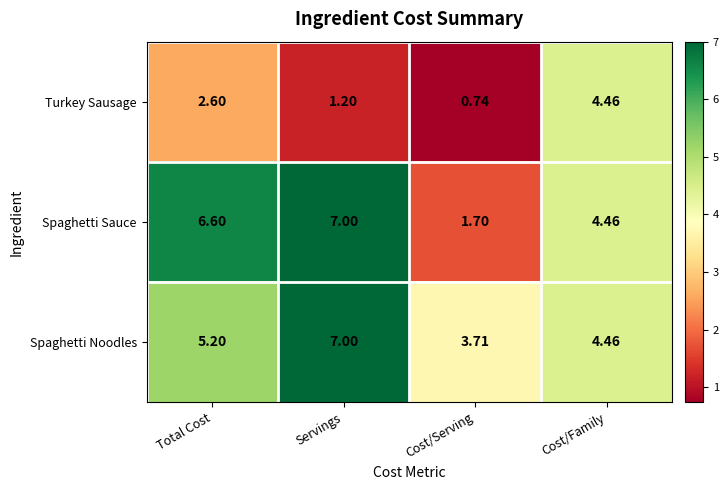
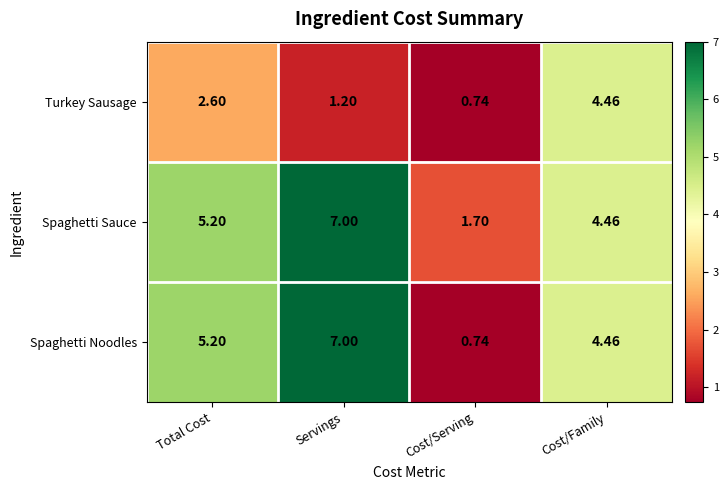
  {
    "Turkey Sausage": {
      "Total Cost": 2.60,
      "Servings": 1.20,
      "Cost/Serving": 0.74,
      "Cost/Family": 4.46
    },
    "Spaghetti Sauce": {
-     "Total Cost": 6.60,
+     "Total Cost": 5.20,
      "Servings": 7.00,
      "Cost/Serving": 1.70,
      "Cost/Family": 4.46
    },
    "Spaghetti Noodles": {
      "Total Cost": 5.20,
      "Servings": 7.00,
-     "Cost/Serving": 3.71,
+     "Cost/Serving": 0.74,
      "Cost/Family": 4.46
    }
  }
